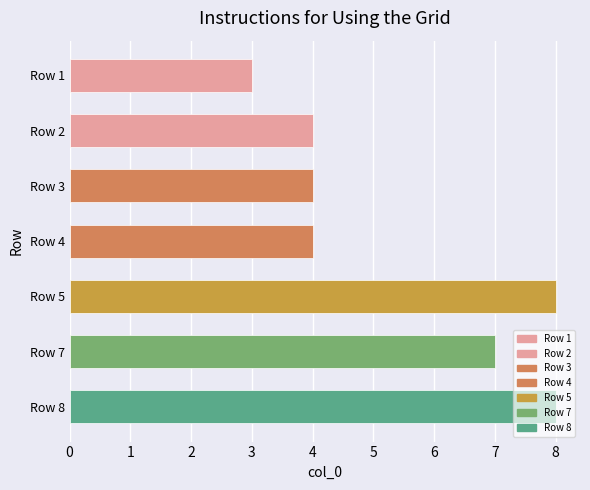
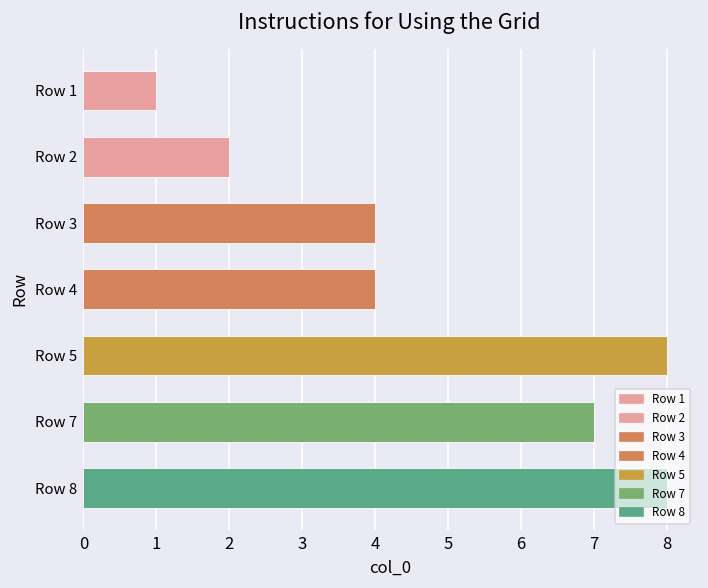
  {
-   "Row 1": 3,
-   "Row 2": 4,
+   "Row 1": 1,
+   "Row 2": 2,
    "Row 3": 4,
    "Row 4": 4,
    "Row 5": 8,
    "Row 7": 7
  }
